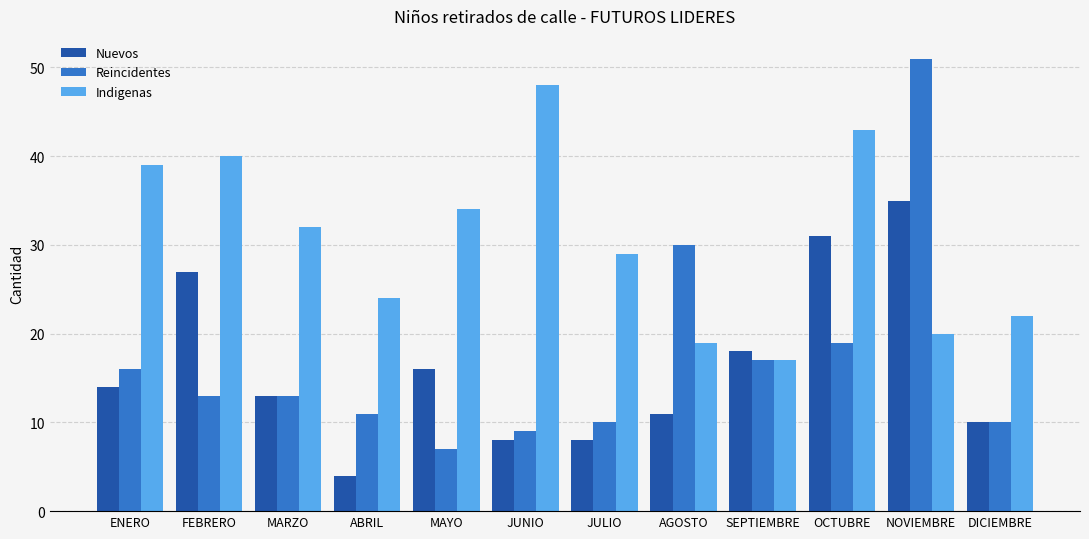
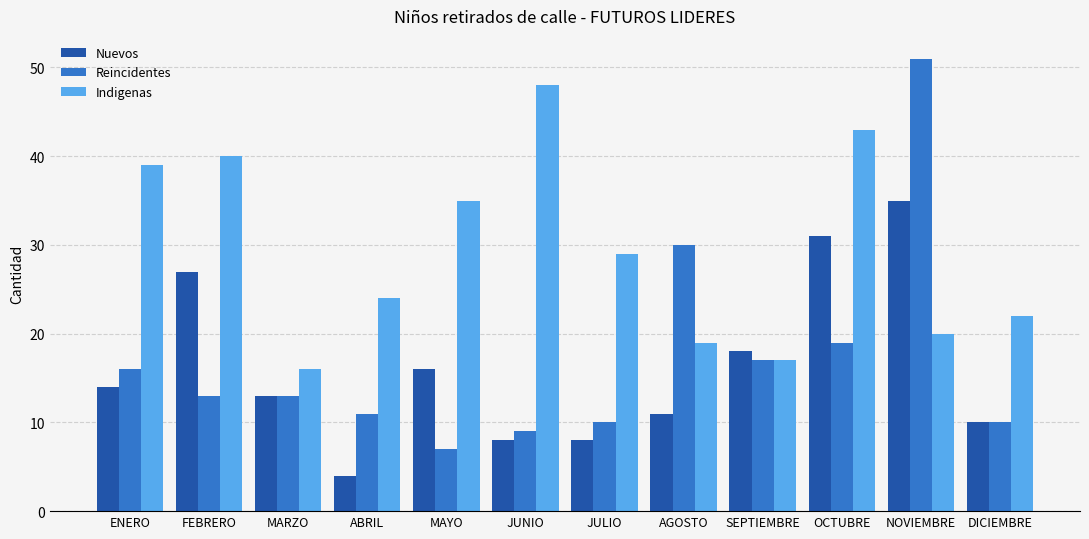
  {
    "Indigenas": {
      "ENERO": 39,
      "FEBRERO": 40,
-     "MARZO": 32,
+     "MARZO": 16,
      "ABRIL": 24,
-     "MAYO": 34,
+     "MAYO": 35,
      "JUNIO": 48,
      "JULIO": 29,
      "AGOSTO": 19,
      "SEPTIEMBRE": 17,
      "OCTUBRE": 43,
      "NOVIEMBRE": 20,
      "DICIEMBRE": 22
    }
  }
